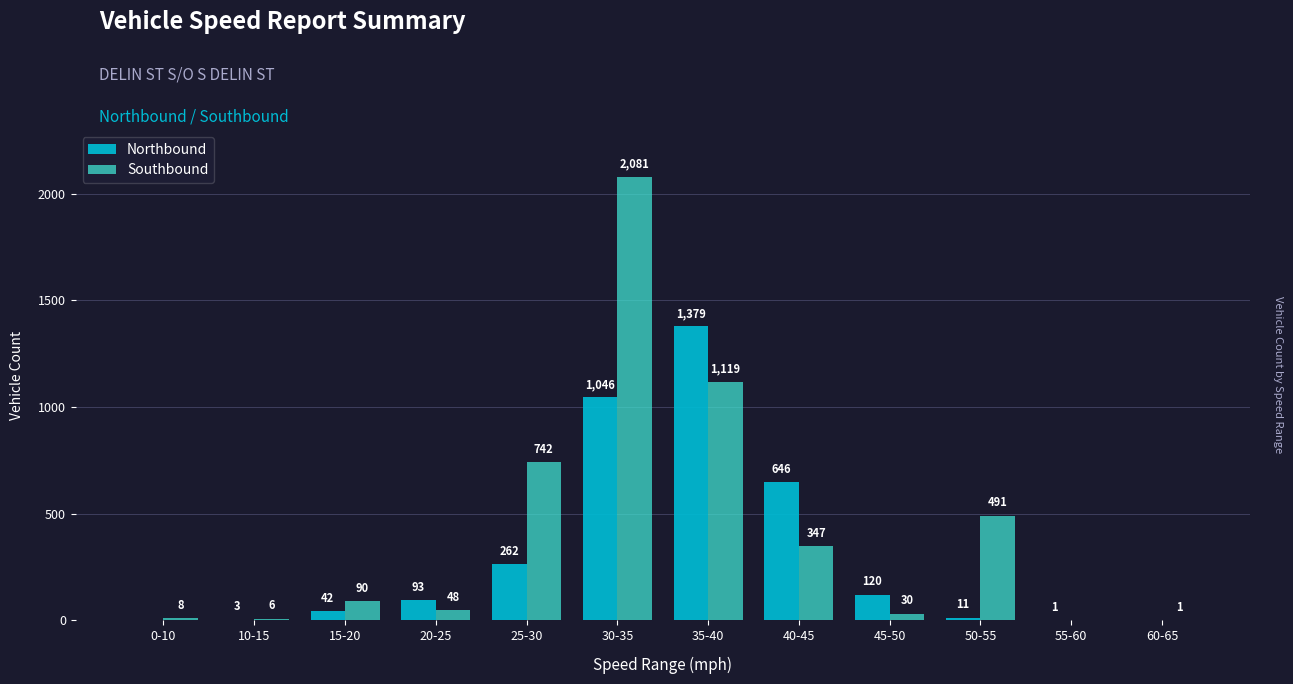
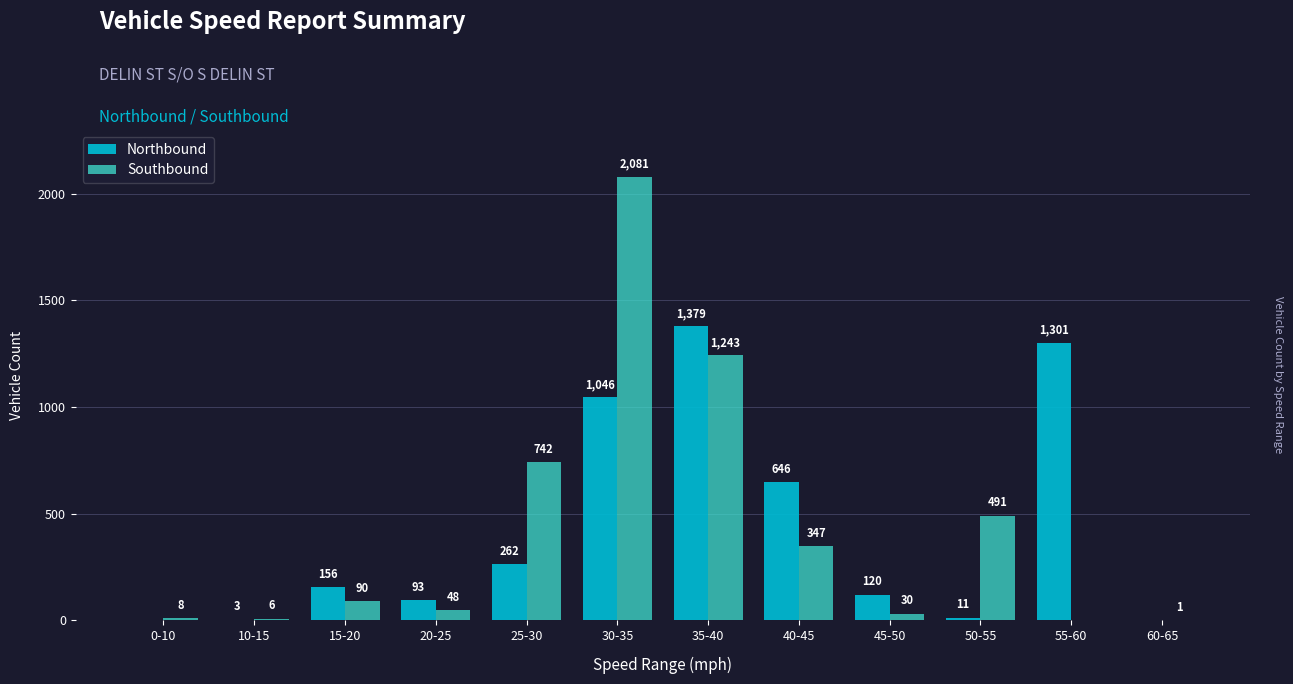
  {
    "Northbound": {
      "10-15": "3",
-     "15-20": "42",
+     "15-20": "156",
      "20-25": "93",
      "25-30": "262",
      "30-35": "1,046",
      "35-40": "1,379",
      "40-45": "646",
      "45-50": "120",
      "50-55": "11",
-     "55-60": "1"
+     "55-60": "1,301"
    },
    "Southbound": {
      "0-10": "8",
      "10-15": "6",
      "15-20": "90",
      "20-25": "48",
      "25-30": "742",
      "30-35": "2,081",
-     "35-40": "1,119",
+     "35-40": "1,243",
      "40-45": "347",
      "45-50": "30",
      "50-55": "491",
      "60-65": "1"
    }
  }
